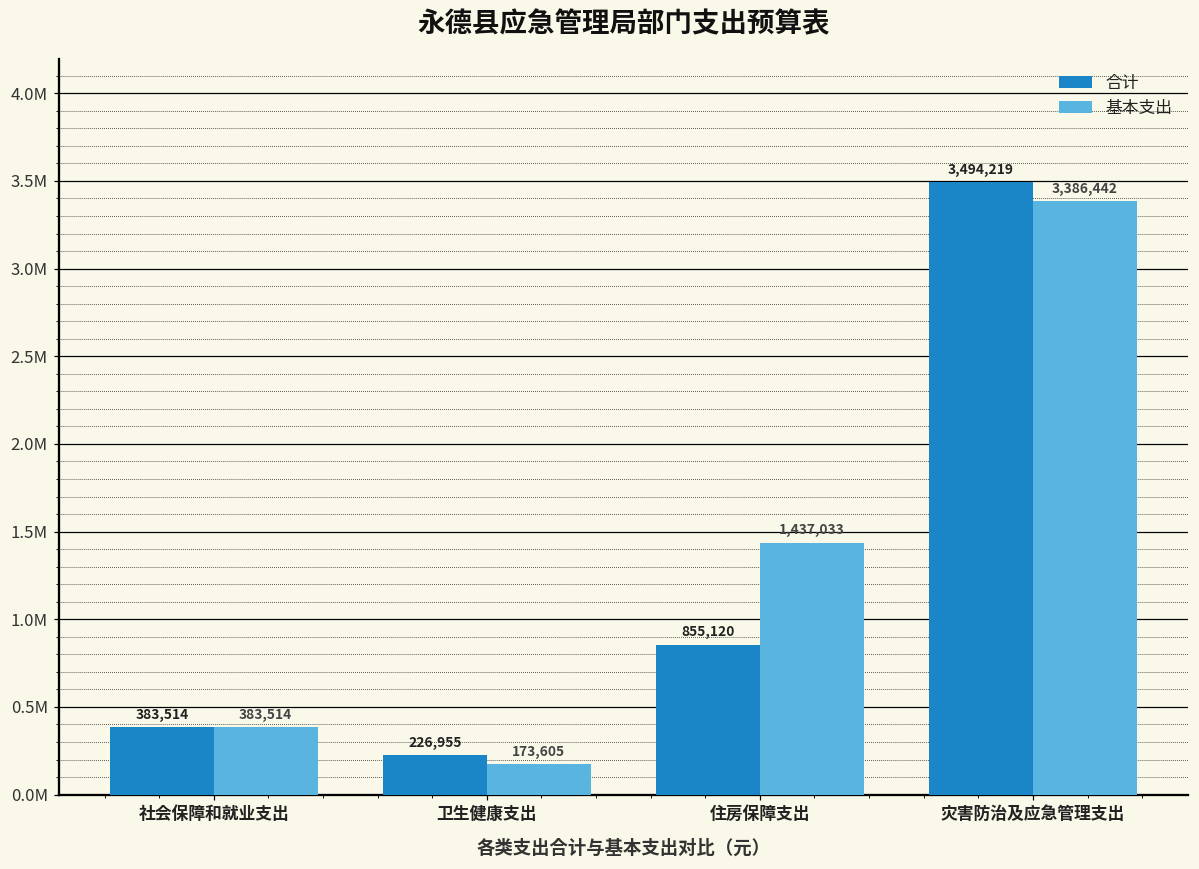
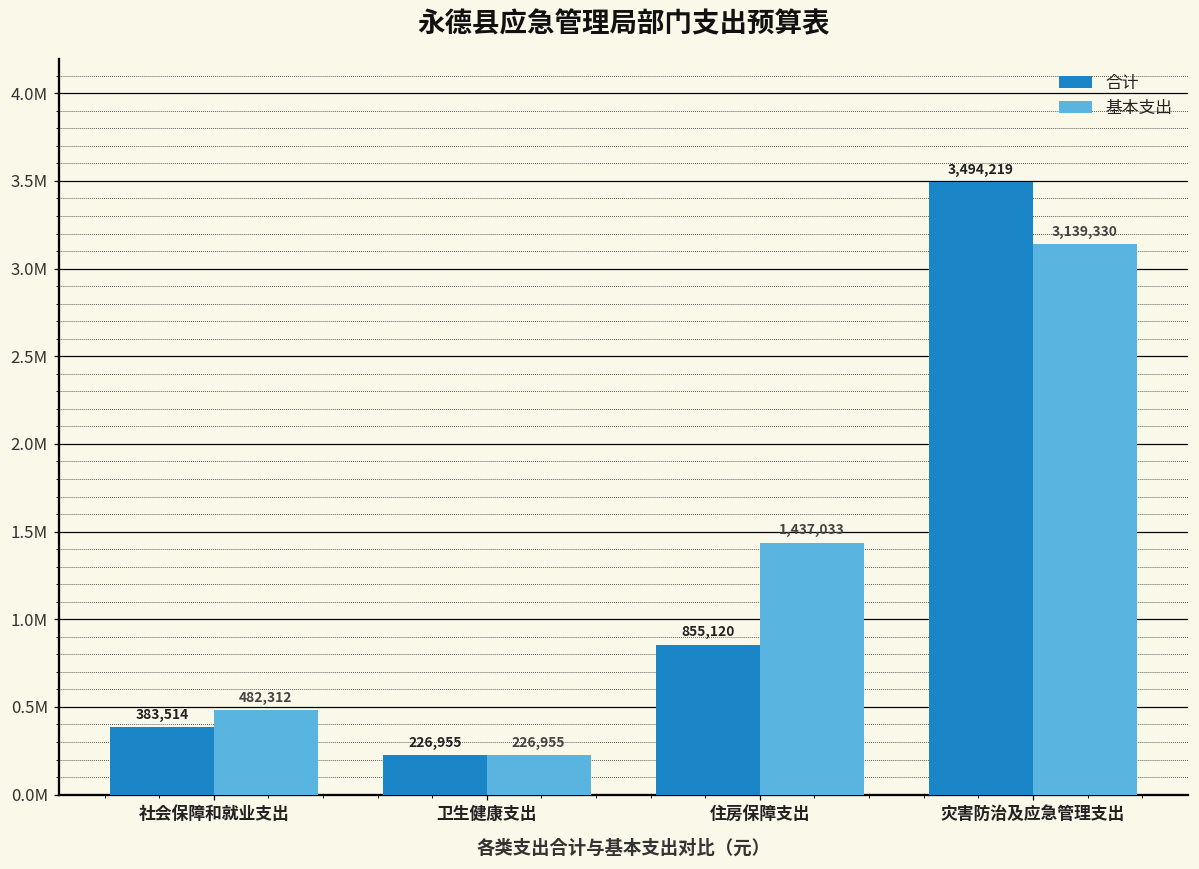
  {
    "合计": {
      "社会保障和就业支出": "383,514",
      "卫生健康支出": "226,955",
      "住房保障支出": "855,120",
      "灾害防治及应急管理支出": "3,494,219"
    },
    "基本支出": {
-     "社会保障和就业支出": "383,514",
-     "卫生健康支出": "173,605",
+     "社会保障和就业支出": "482,312",
+     "卫生健康支出": "226,955",
      "住房保障支出": "1,437,033",
-     "灾害防治及应急管理支出": "3,386,442"
+     "灾害防治及应急管理支出": "3,139,330"
    }
  }
